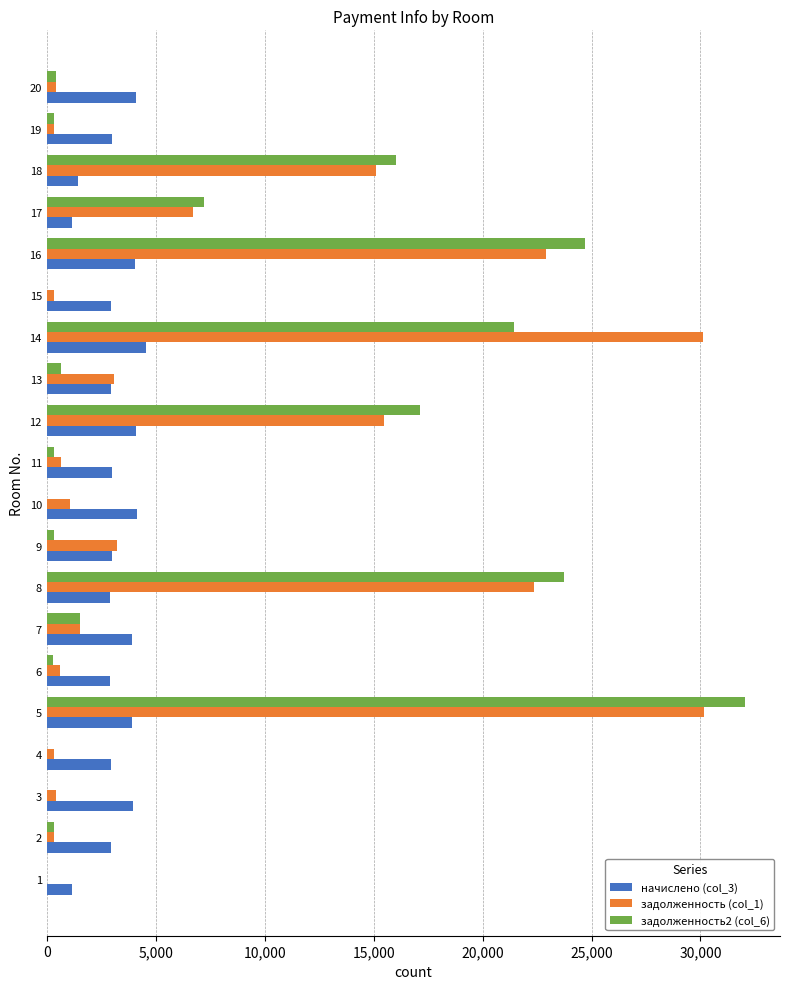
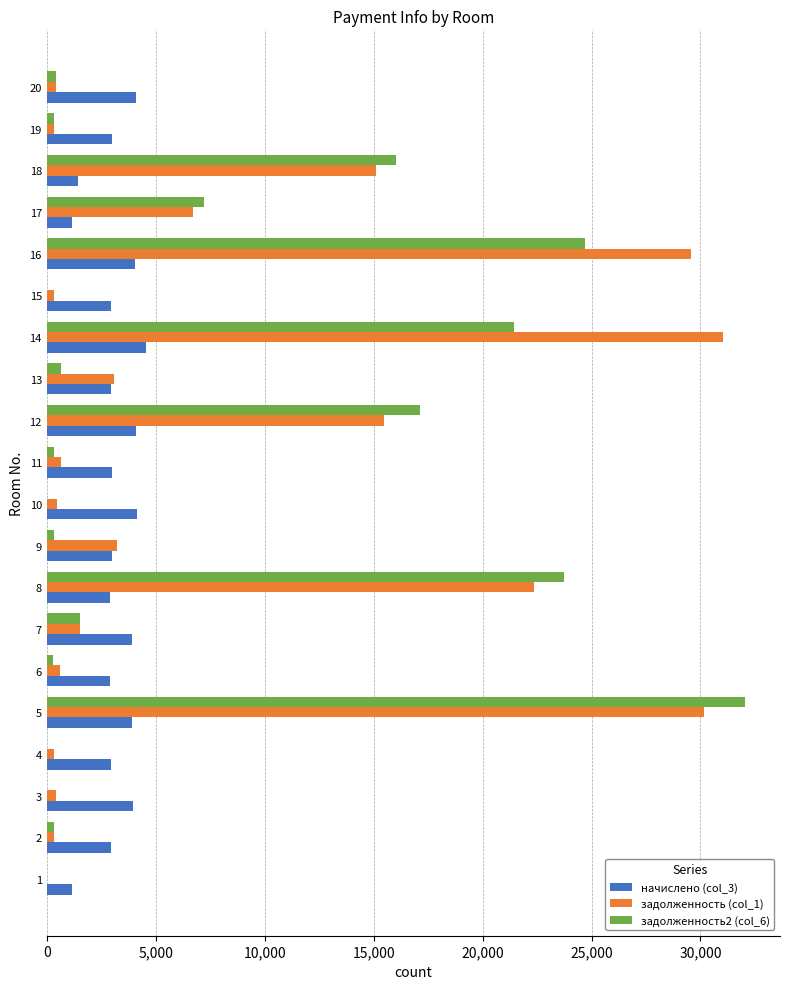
  {
    "начислено (col_3)": {
      "20": "4,100",
      "19": "3,000",
      "18": "1,400",
      "17": "1,100",
      "16": "4,100",
      "15": "2,900",
      "14": "4,600",
      "13": "2,900",
      "12": "4,100",
      "11": "3,000",
      "10": "4,100",
      "9": "3,000",
      "8": "2,900",
      "7": "3,900",
      "6": "2,900",
      "5": "3,900",
      "4": "2,900",
      "3": "3,900",
      "2": "3,000",
      "1": "1,200"
    },
    "задолженность (col_1)": {
      "20": "400",
      "19": "300",
      "18": "15,100",
      "17": "6,700",
-     "16": "22,900",
+     "16": "29,600",
      "15": "300",
-     "14": "30,100",
+     "14": "31,100",
      "13": "3,100",
      "12": "15,500",
      "11": "700",
-     "10": "1,100",
+     "10": "500",
      "9": "3,200",
      "8": "22,400",
      "7": "1,500",
      "6": "600",
      "5": "30,200",
      "4": "300",
      "3": "400",
      "2": "300",
      "1": "0"
    },
    "задолженность2 (col_6)": {
      "20": "400",
      "19": "300",
      "18": "16,000",
      "17": "7,200",
      "16": "24,700",
      "15": "0",
      "14": "21,400",
      "13": "700",
      "12": "17,100",
      "11": "300",
      "10": "0",
      "9": "300",
      "8": "23,800",
      "7": "1,500",
      "6": "300",
      "5": "32,000",
      "4": "0",
      "3": "0",
      "2": "300",
      "1": "0"
    }
  }
